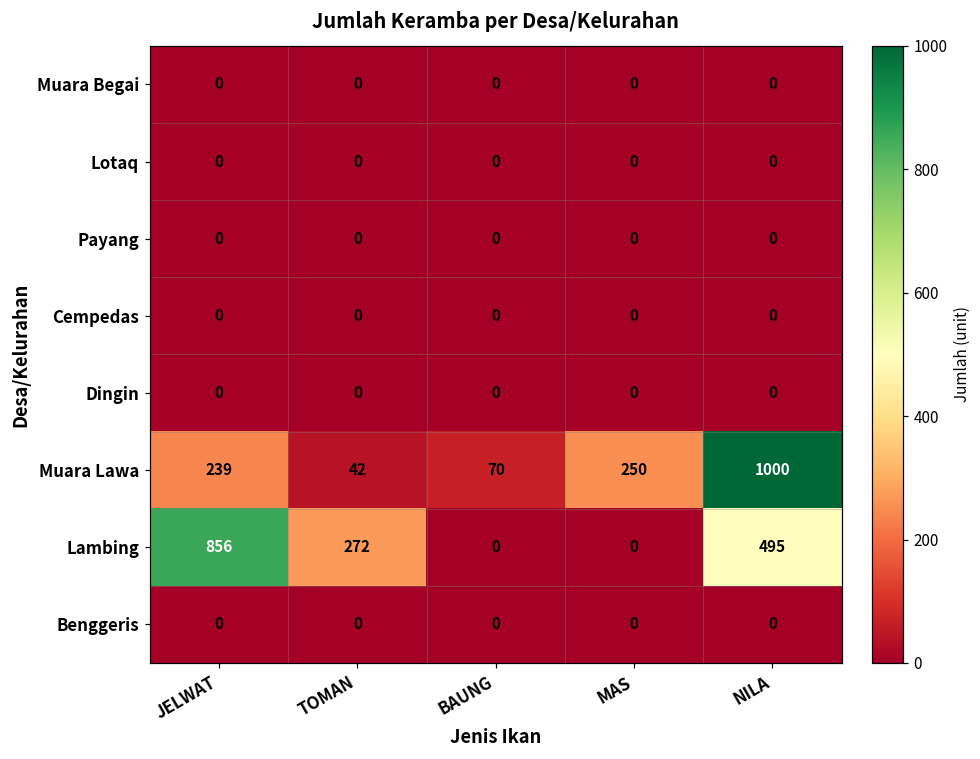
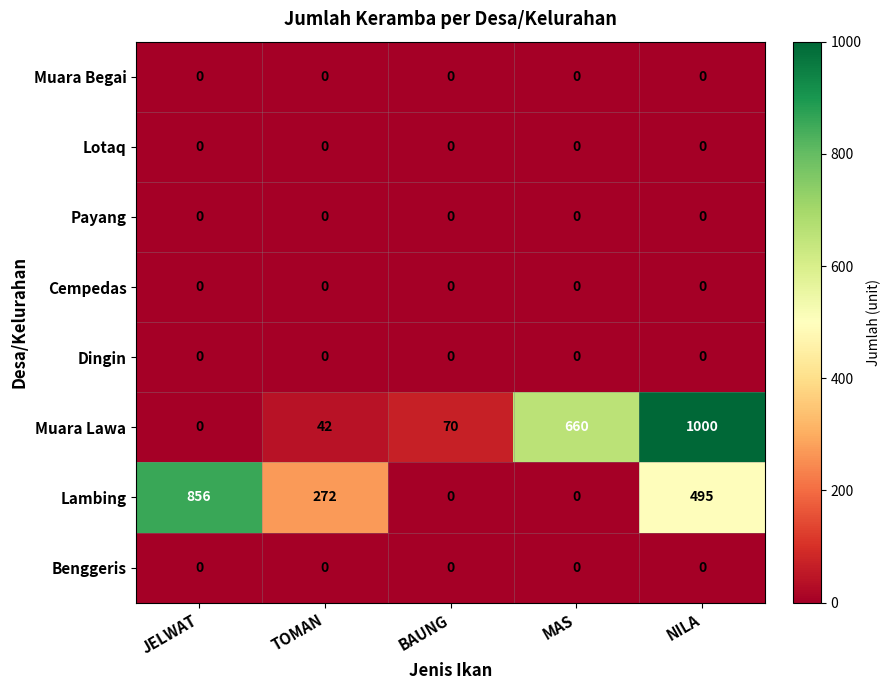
  {
    "Muara Begai": {
      "JELWAT": 0,
      "TOMAN": 0,
      "BAUNG": 0,
      "MAS": 0,
      "NILA": 0
    },
    "Lotaq": {
      "JELWAT": 0,
      "TOMAN": 0,
      "BAUNG": 0,
      "MAS": 0,
      "NILA": 0
    },
    "Payang": {
      "JELWAT": 0,
      "TOMAN": 0,
      "BAUNG": 0,
      "MAS": 0,
      "NILA": 0
    },
    "Cempedas": {
      "JELWAT": 0,
      "TOMAN": 0,
      "BAUNG": 0,
      "MAS": 0,
      "NILA": 0
    },
    "Dingin": {
      "JELWAT": 0,
      "TOMAN": 0,
      "BAUNG": 0,
      "MAS": 0,
      "NILA": 0
    },
    "Muara Lawa": {
-     "JELWAT": 239,
+     "JELWAT": 0,
      "TOMAN": 42,
      "BAUNG": 70,
-     "MAS": 250,
+     "MAS": 660,
      "NILA": 1000
    },
    "Lambing": {
      "JELWAT": 856,
      "TOMAN": 272,
      "BAUNG": 0,
      "MAS": 0,
      "NILA": 495
    },
    "Benggeris": {
      "JELWAT": 0,
      "TOMAN": 0,
      "BAUNG": 0,
      "MAS": 0,
      "NILA": 0
    }
  }
